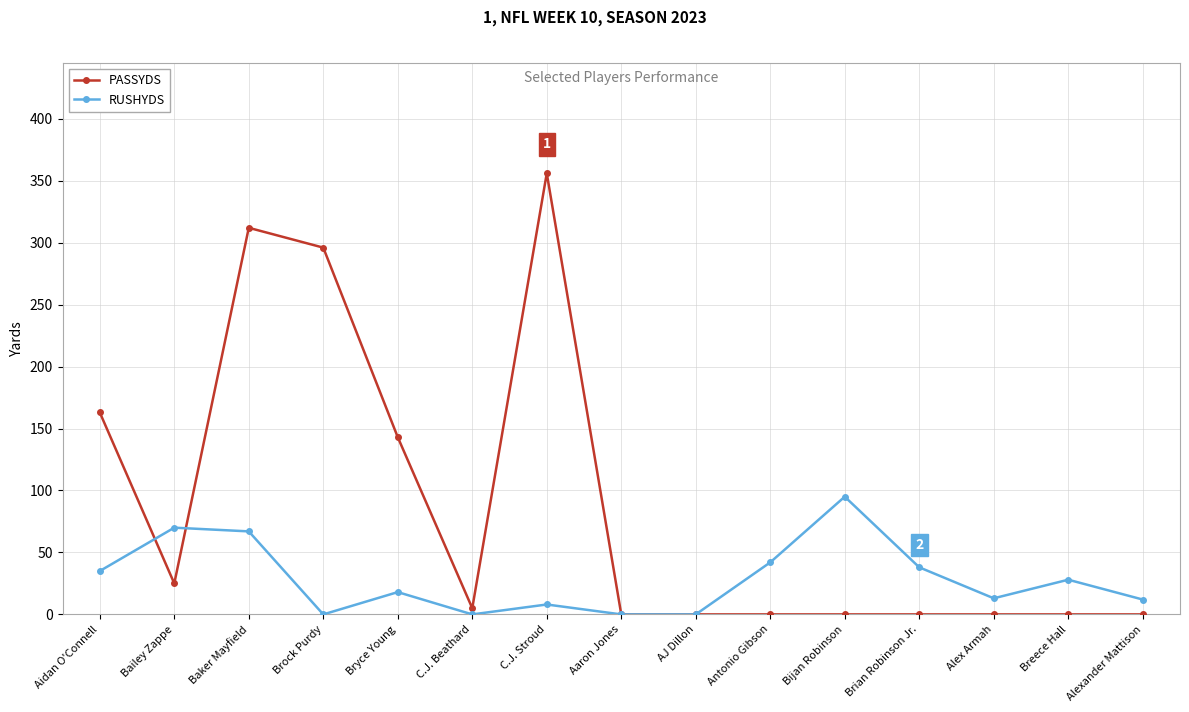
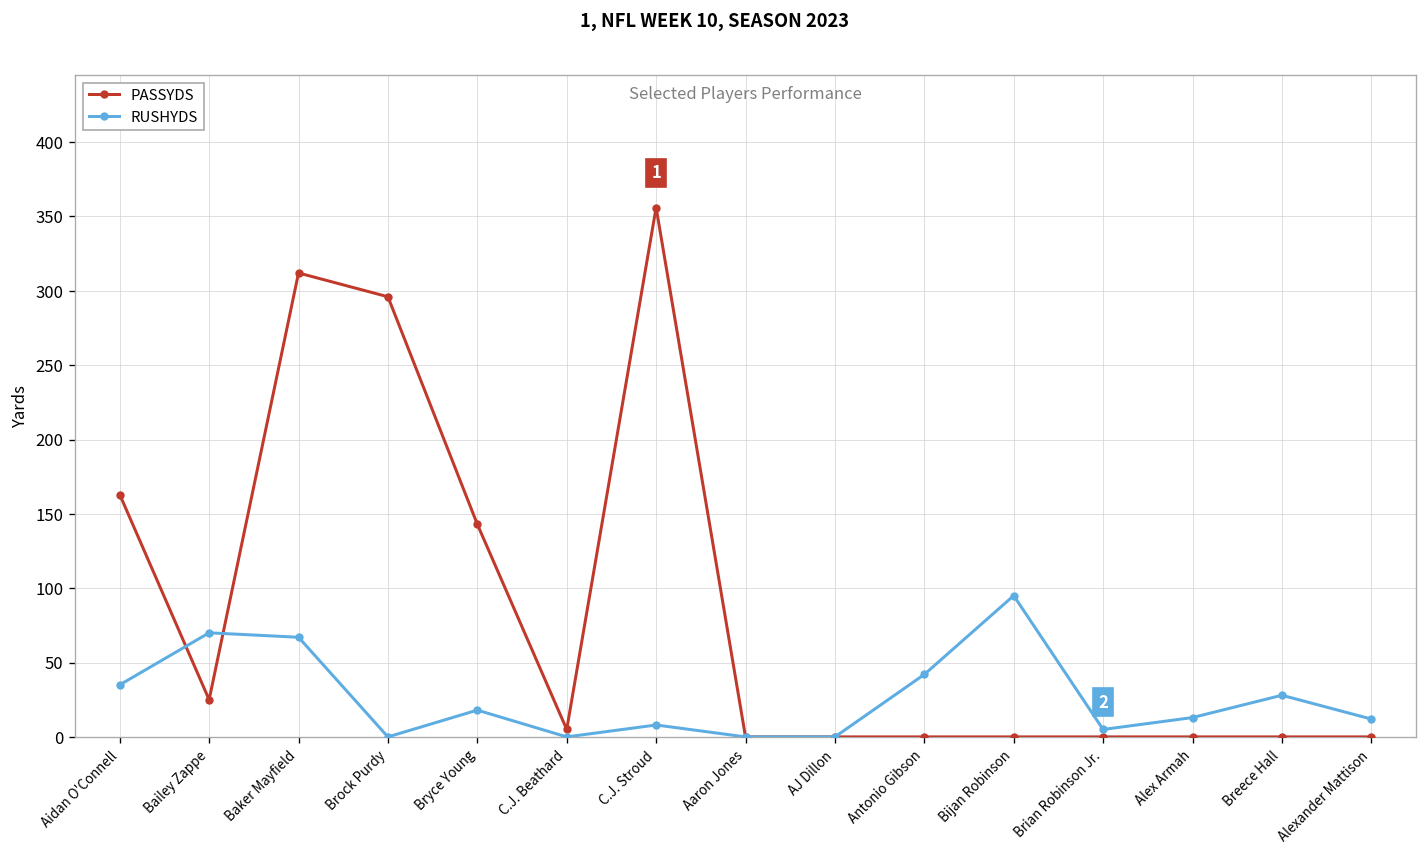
  {
    "PASSYDS": {
      "Aidan O'Connell": 163,
      "Bailey Zappe": 25,
      "Baker Mayfield": 312,
      "Brock Purdy": 296,
      "Bryce Young": 143,
      "C.J. Beathard": 5,
      "Antonio Gibson": 0,
      "Bijan Robinson": 0,
      "Brian Robinson Jr.": 0,
      "Alex Armah": 0,
      "Breece Hall": 0,
      "Alexander Mattison": 0
    },
    "RUSHYDS": {
      "Aidan O'Connell": 35,
      "Bailey Zappe": 70,
      "Baker Mayfield": 67,
      "Brock Purdy": 0,
      "Bryce Young": 18,
      "C.J. Beathard": 0,
      "C.J. Stroud": 8,
      "Antonio Gibson": 42,
      "Bijan Robinson": 95,
-     "Brian Robinson Jr.": 38,
+     "Brian Robinson Jr.": 5,
      "Alex Armah": 13,
      "Breece Hall": 28,
      "Alexander Mattison": 12
    }
  }
